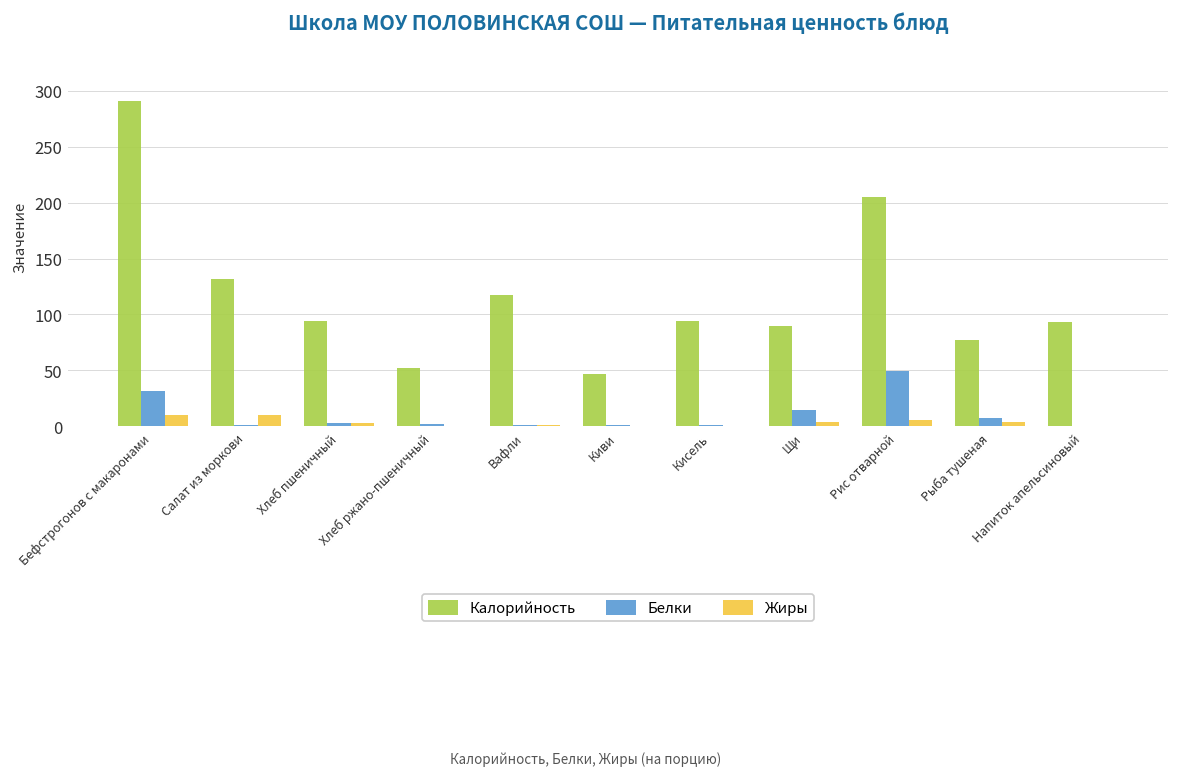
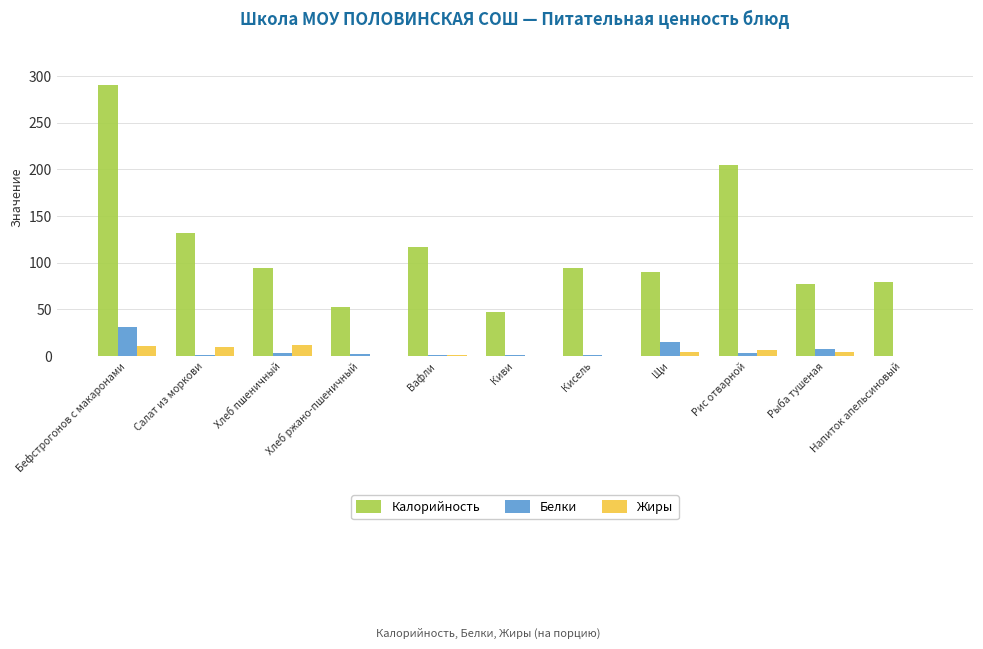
  {
    "Калорийность": {
      "Бефстрогонов с макаронами": 290,
      "Салат из моркови": 130,
      "Хлеб пшеничный": 90,
      "Хлеб ржано-пшеничный": 50,
      "Вафли": 120,
      "Киви": 50,
      "Кисель": 90,
      "Щи": 90,
      "Рис отварной": 200,
      "Рыба тушеная": 80,
-     "Напиток апельсиновый": 90
+     "Напиток апельсиновый": 80
    },
    "Белки": {
      "Бефстрогонов с макаронами": 30,
      "Хлеб пшеничный": 0,
      "Щи": 10,
-     "Рис отварной": 50,
+     "Рис отварной": 0,
      "Рыба тушеная": 10
    },
    "Жиры": {
      "Бефстрогонов с макаронами": 10,
      "Салат из моркови": 10,
-     "Хлеб пшеничный": 0,
+     "Хлеб пшеничный": 10,
      "Кисель": 0,
      "Щи": 0,
      "Рис отварной": 10,
      "Рыба тушеная": 0
    }
  }
